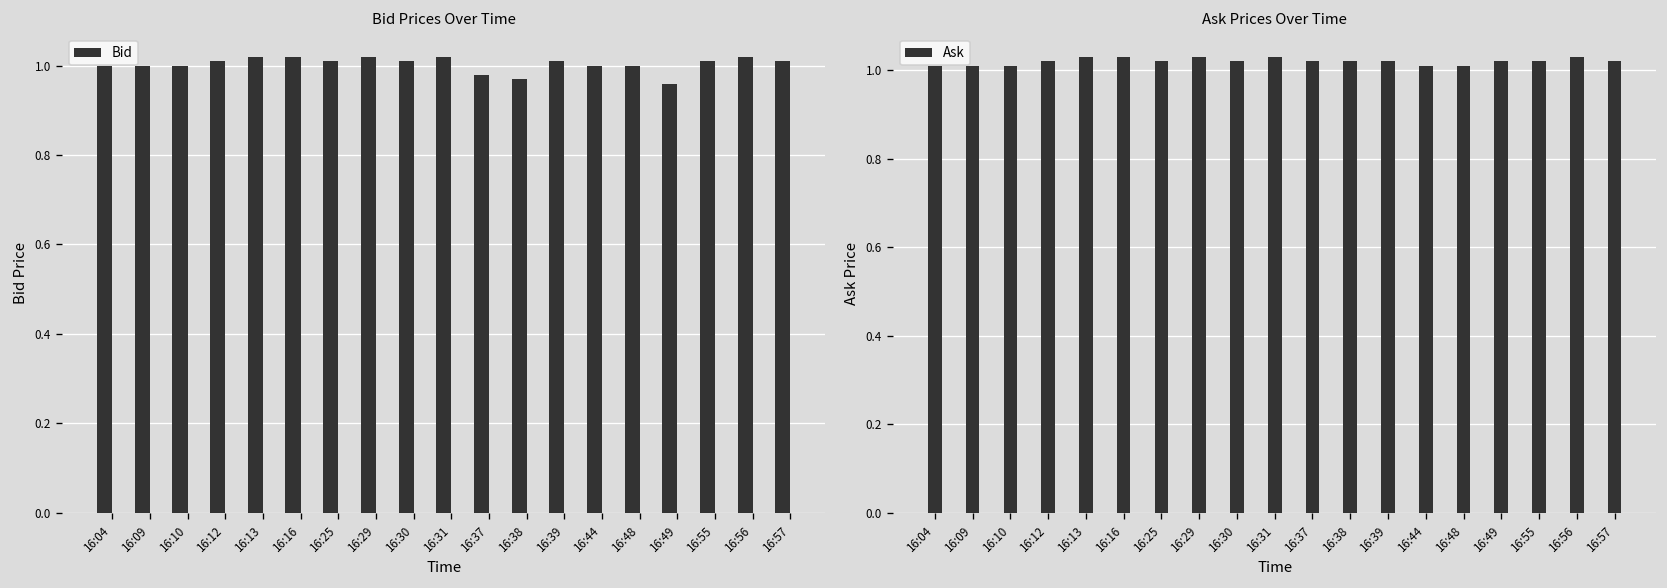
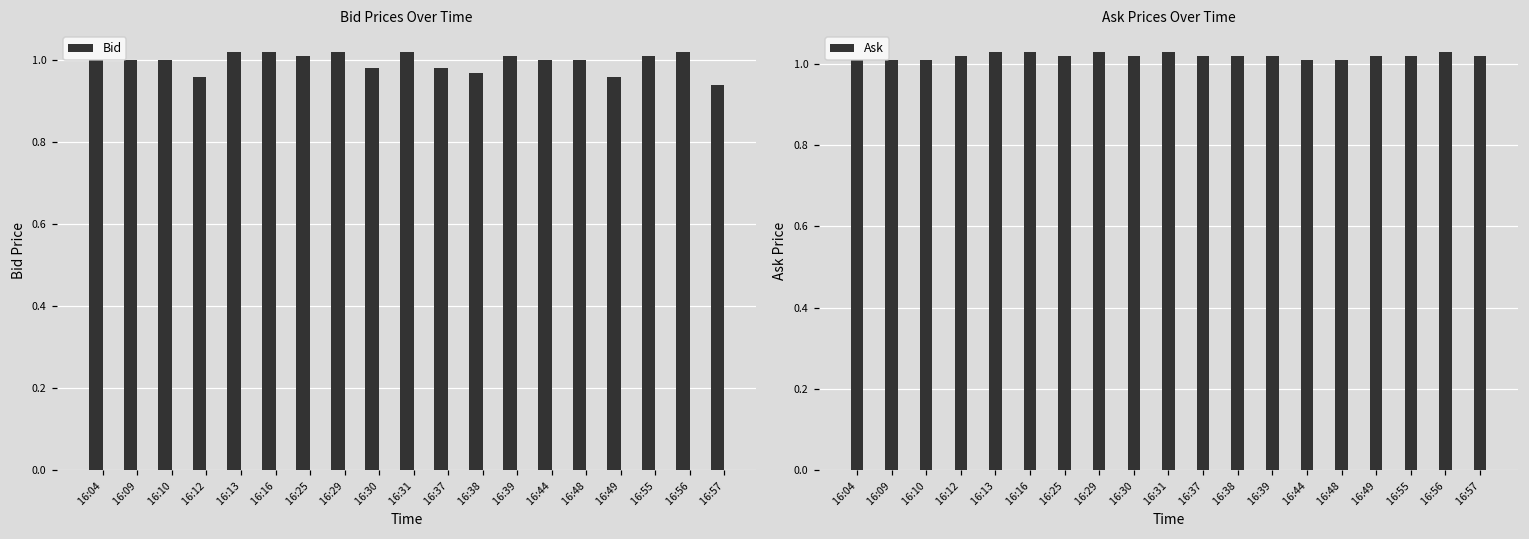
  {
    "Bid Prices Over Time": {
      "16:04": 1.00,
      "16:09": 1.00,
      "16:10": 1.00,
-     "16:12": 1.01,
+     "16:12": 0.96,
      "16:13": 1.02,
      "16:16": 1.02,
      "16:25": 1.01,
      "16:29": 1.02,
-     "16:30": 1.01,
+     "16:30": 0.98,
      "16:31": 1.02,
      "16:37": 0.98,
      "16:38": 0.97,
      "16:39": 1.01,
      "16:44": 1.00,
      "16:48": 1.00,
      "16:49": 0.96,
      "16:55": 1.01,
      "16:56": 1.02,
-     "16:57": 1.01
+     "16:57": 0.94
    },
    "Ask Prices Over Time": {
      "16:04": 1.01,
      "16:09": 1.01,
      "16:10": 1.01,
      "16:12": 1.02,
      "16:13": 1.03,
      "16:16": 1.03,
      "16:25": 1.02,
      "16:29": 1.03,
      "16:30": 1.02,
      "16:31": 1.03,
      "16:37": 1.02,
      "16:38": 1.02,
      "16:39": 1.02,
      "16:44": 1.01,
      "16:48": 1.01,
      "16:49": 1.02,
      "16:55": 1.02,
      "16:56": 1.03,
      "16:57": 1.02
    }
  }
